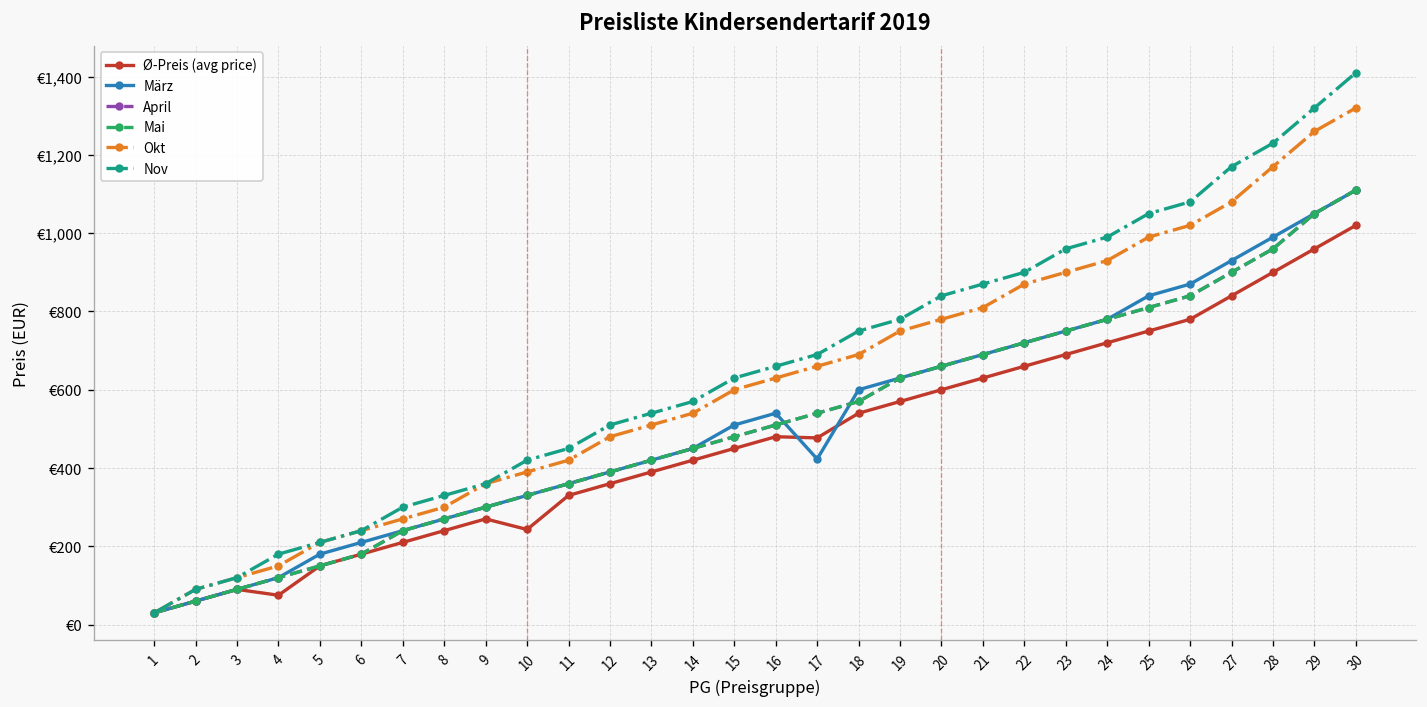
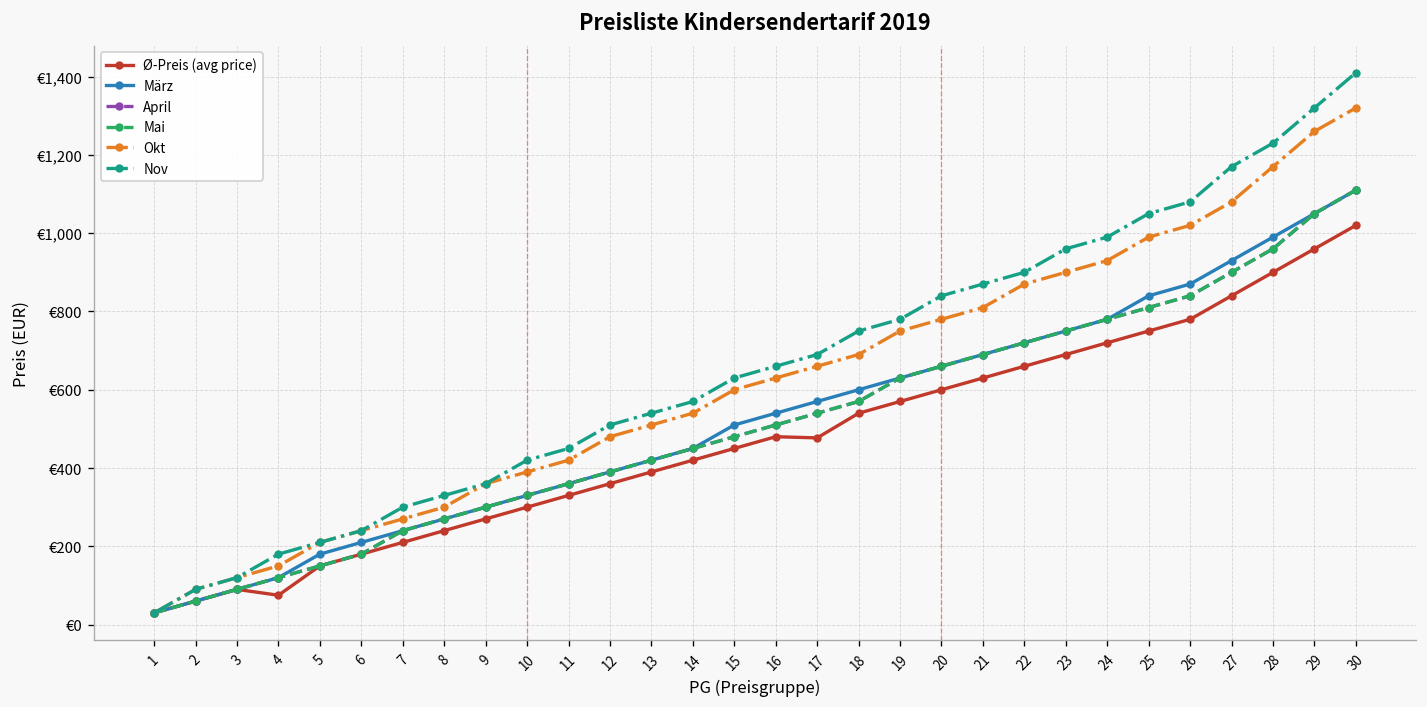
  {
    "Ø-Preis (avg price)": {
      "4": "€80",
      "7": "€210",
      "8": "€240",
      "9": "€270",
-     "10": "€240",
+     "10": "€300",
      "11": "€330",
      "12": "€360",
      "13": "€390",
      "14": "€420",
      "15": "€450",
      "16": "€480",
      "17": "€480",
      "18": "€540",
      "19": "€570",
      "20": "€600",
      "21": "€630",
      "22": "€660",
      "23": "€690",
      "24": "€720",
      "25": "€750",
      "26": "€780",
      "27": "€840",
      "28": "€900",
      "29": "€960",
      "30": "€1,020"
    },
    "März": {
      "5": "€180",
      "6": "€210",
      "15": "€510",
      "16": "€540",
-     "17": "€420",
+     "17": "€570",
      "18": "€600",
      "25": "€840",
      "26": "€870",
      "27": "€930",
      "28": "€990"
    },
    "Okt": {
      "4": "€150",
      "7": "€270",
      "8": "€300",
      "10": "€390",
      "11": "€420",
      "12": "€480",
      "13": "€510",
      "14": "€540",
      "15": "€600",
      "16": "€630",
      "17": "€660",
      "18": "€690",
      "19": "€750",
      "20": "€780",
      "21": "€810",
      "22": "€870",
      "23": "€900",
      "24": "€930",
      "25": "€990",
      "26": "€1,020",
      "27": "€1,080",
      "28": "€1,170",
      "29": "€1,260",
      "30": "€1,320"
    }
  }
